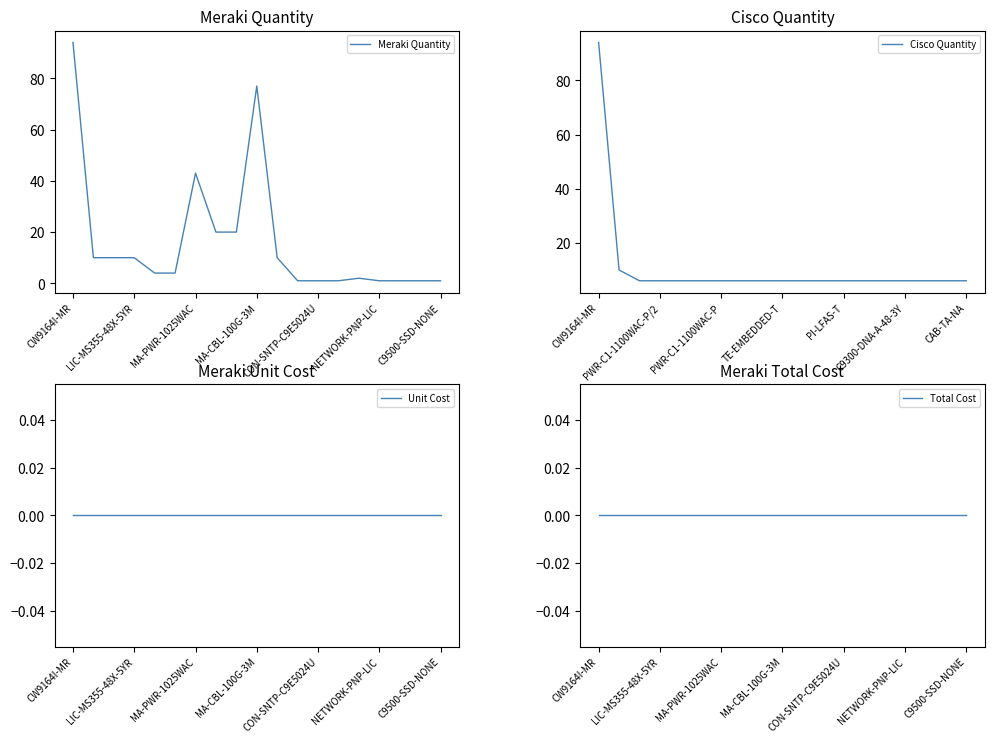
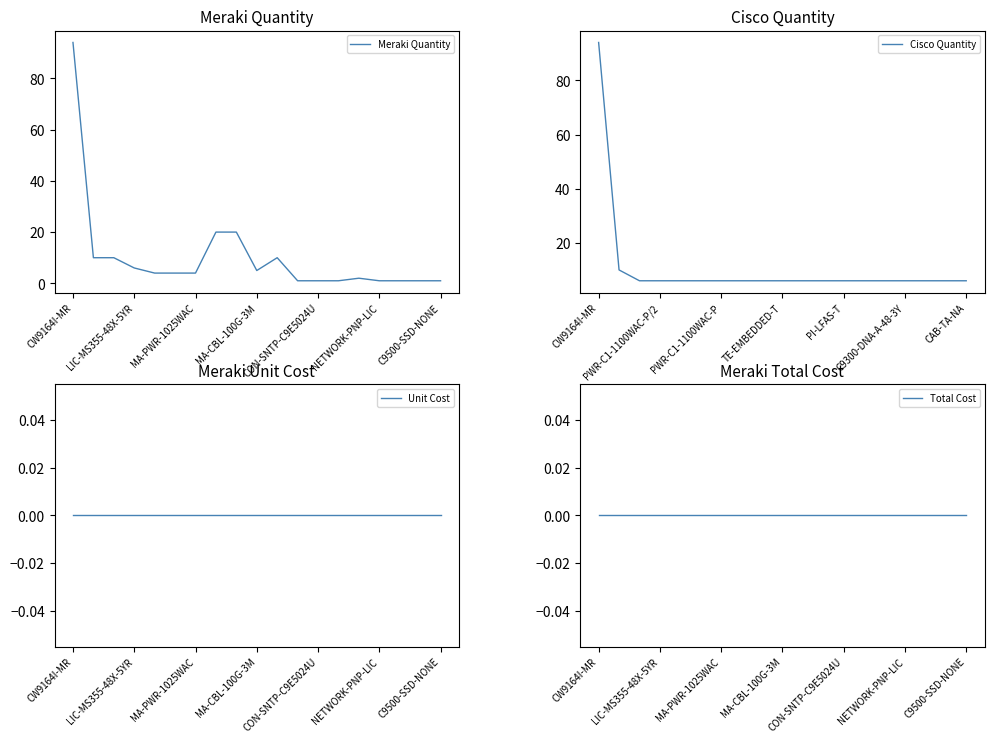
  {
    "Meraki Quantity": {
      "CW9164I-MR": 94,
-     "LIC-MS355-48X-5YR": 10,
-     "MA-PWR-1025WAC": 43,
-     "MA-CBL-100G-3M": 77,
+     "LIC-MS355-48X-5YR": 6,
+     "MA-PWR-1025WAC": 4,
+     "MA-CBL-100G-3M": 5,
      "CON-SNTP-C9E5024U": 1,
      "NETWORK-PNP-LIC": 1,
      "C9500-SSD-NONE": 1
    },
    "Cisco Quantity": {
      "CW9164I-MR": 94,
      "PWR-C1-1100WAC-P/2": 6,
      "PWR-C1-1100WAC-P": 6,
      "TE-EMBEDDED-T": 6,
      "PI-LFAS-T": 6,
      "C9300-DNA-A-48-3Y": 6,
      "CAB-TA-NA": 6
    },
    "Meraki Unit Cost": {
      "CW9164I-MR": 0.000,
      "LIC-MS355-48X-5YR": 0.000,
      "MA-PWR-1025WAC": 0.000,
      "MA-CBL-100G-3M": 0.000,
      "CON-SNTP-C9E5024U": 0.000,
      "NETWORK-PNP-LIC": 0.000,
      "C9500-SSD-NONE": 0.000
    },
    "Meraki Total Cost": {
      "CW9164I-MR": 0.000,
      "LIC-MS355-48X-5YR": 0.000,
      "MA-PWR-1025WAC": 0.000,
      "MA-CBL-100G-3M": 0.000,
      "CON-SNTP-C9E5024U": 0.000,
      "NETWORK-PNP-LIC": 0.000,
      "C9500-SSD-NONE": 0.000
    }
  }
